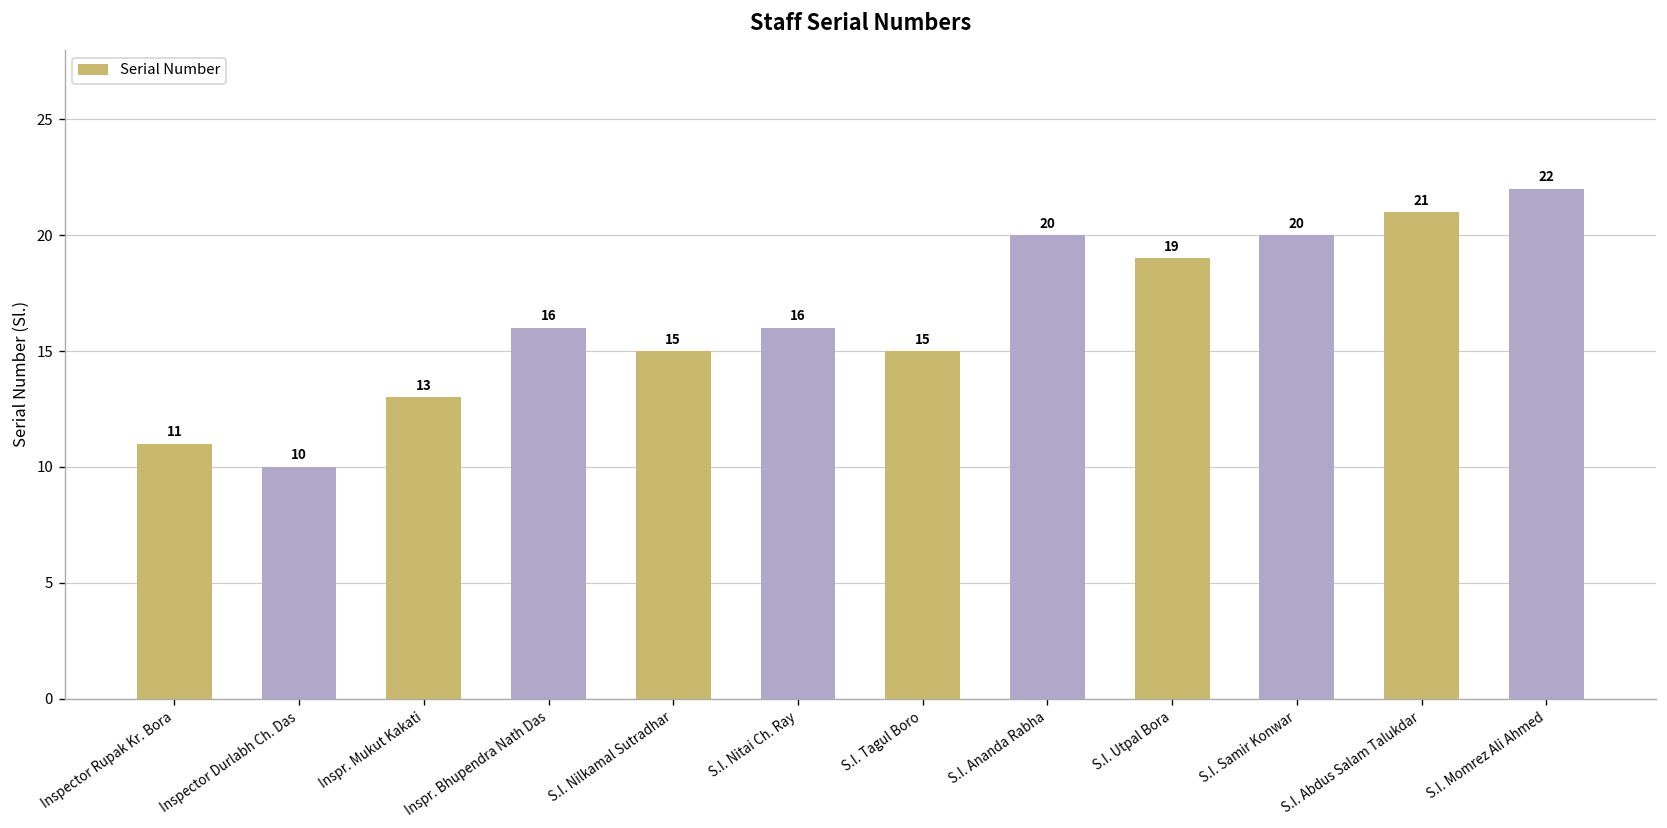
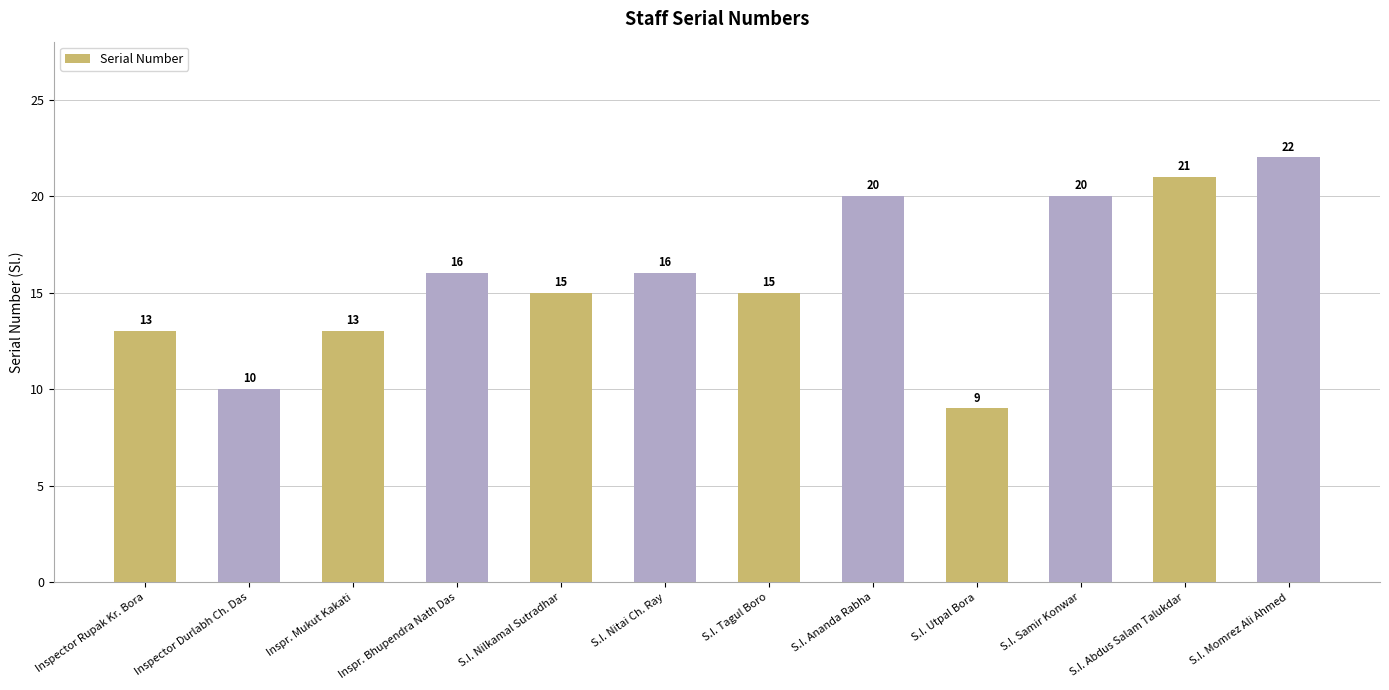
  {
-   "Inspector Rupak Kr. Bora": 11,
+   "Inspector Rupak Kr. Bora": 13,
    "Inspector Durlabh Ch. Das": 10,
    "Inspr. Mukut Kakati": 13,
    "Inspr. Bhupendra Nath Das": 16,
    "S.I. Nilkamal Sutradhar": 15,
    "S.I. Nitai Ch. Ray": 16,
    "S.I. Tagul Boro": 15,
    "S.I. Ananda Rabha": 20,
-   "S.I. Utpal Bora": 19,
+   "S.I. Utpal Bora": 9,
    "S.I. Samir Konwar": 20,
    "S.I. Abdus Salam Talukdar": 21,
    "S.I. Momrez Ali Ahmed": 22
  }
